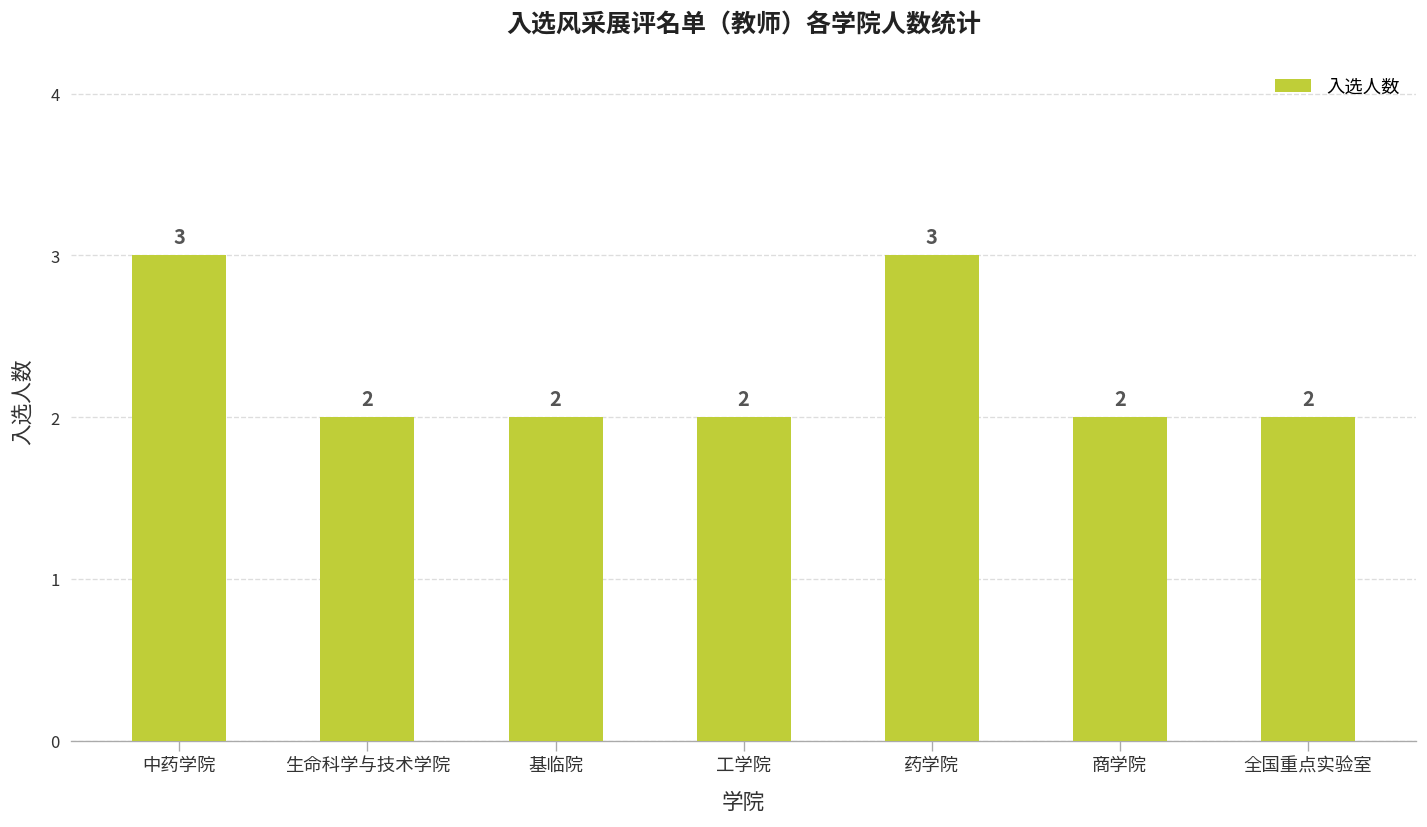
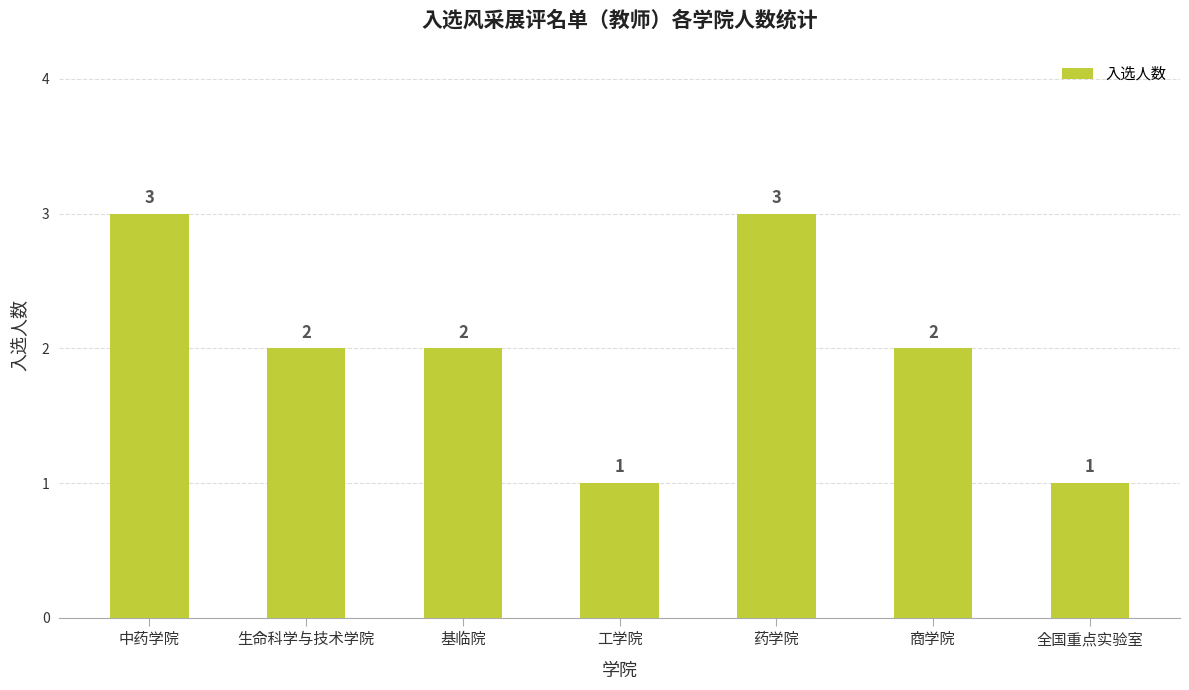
  {
    "中药学院": 3,
    "生命科学与技术学院": 2,
    "基临院": 2,
-   "工学院": 2,
+   "工学院": 1,
    "药学院": 3,
    "商学院": 2,
-   "全国重点实验室": 2
+   "全国重点实验室": 1
  }
